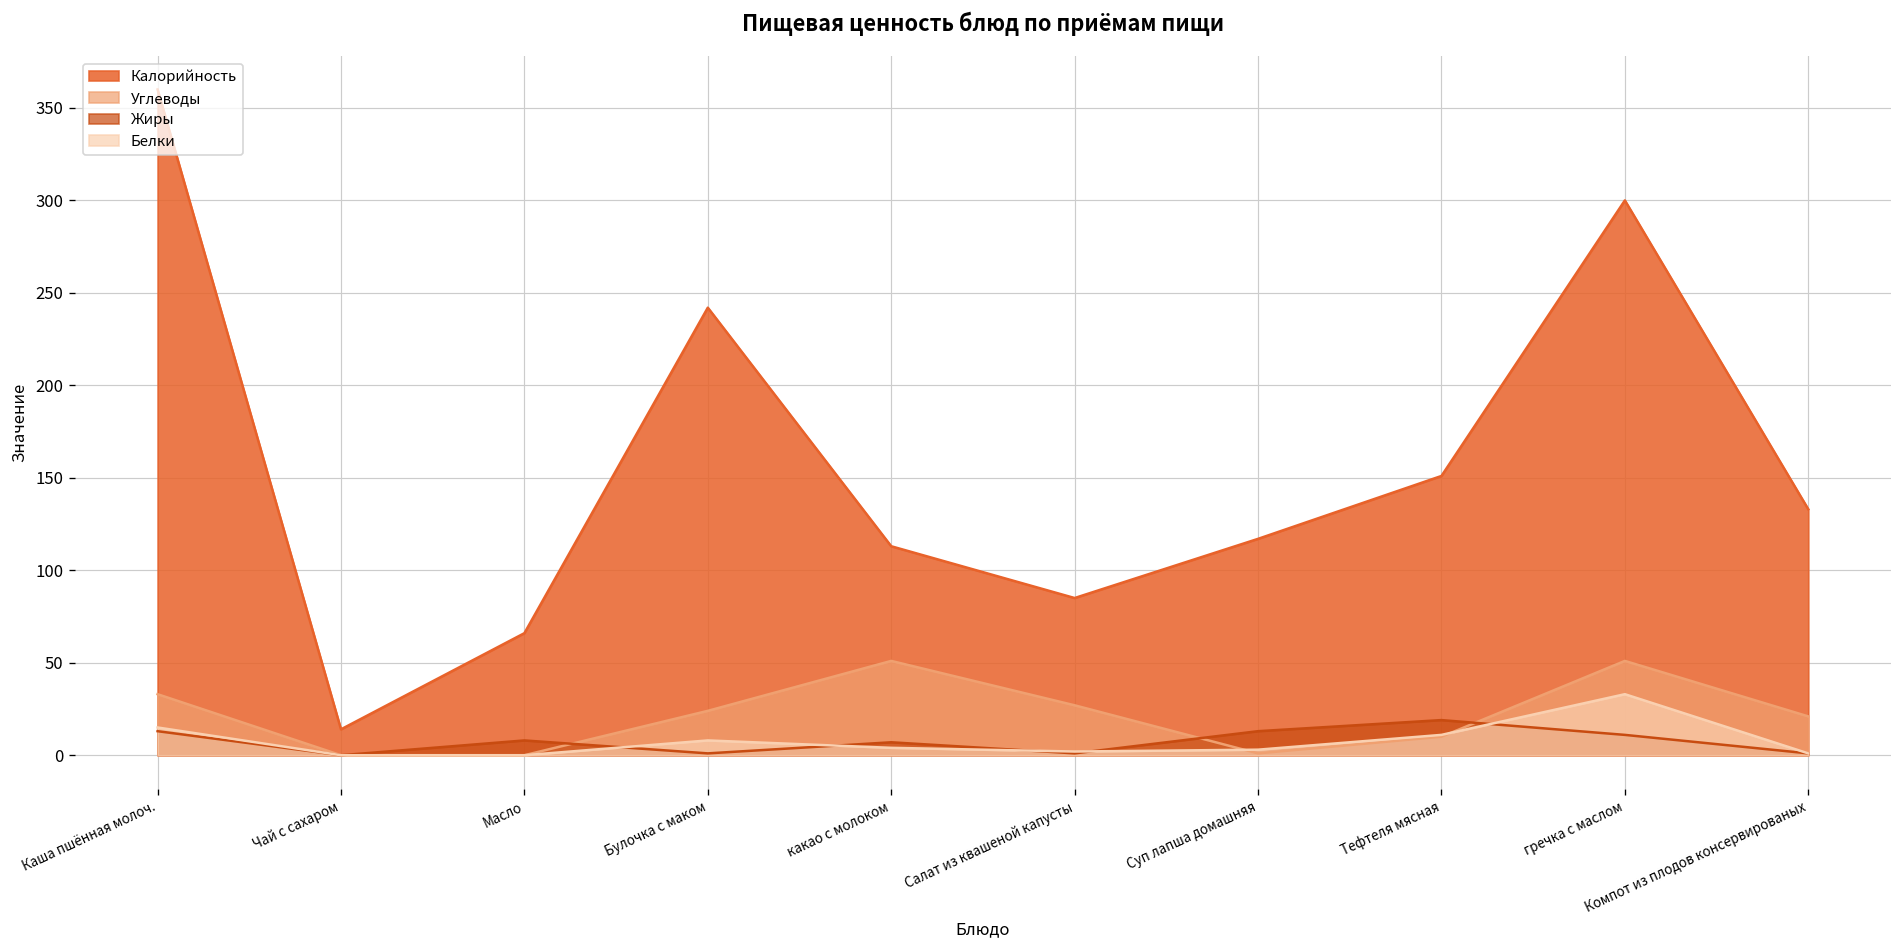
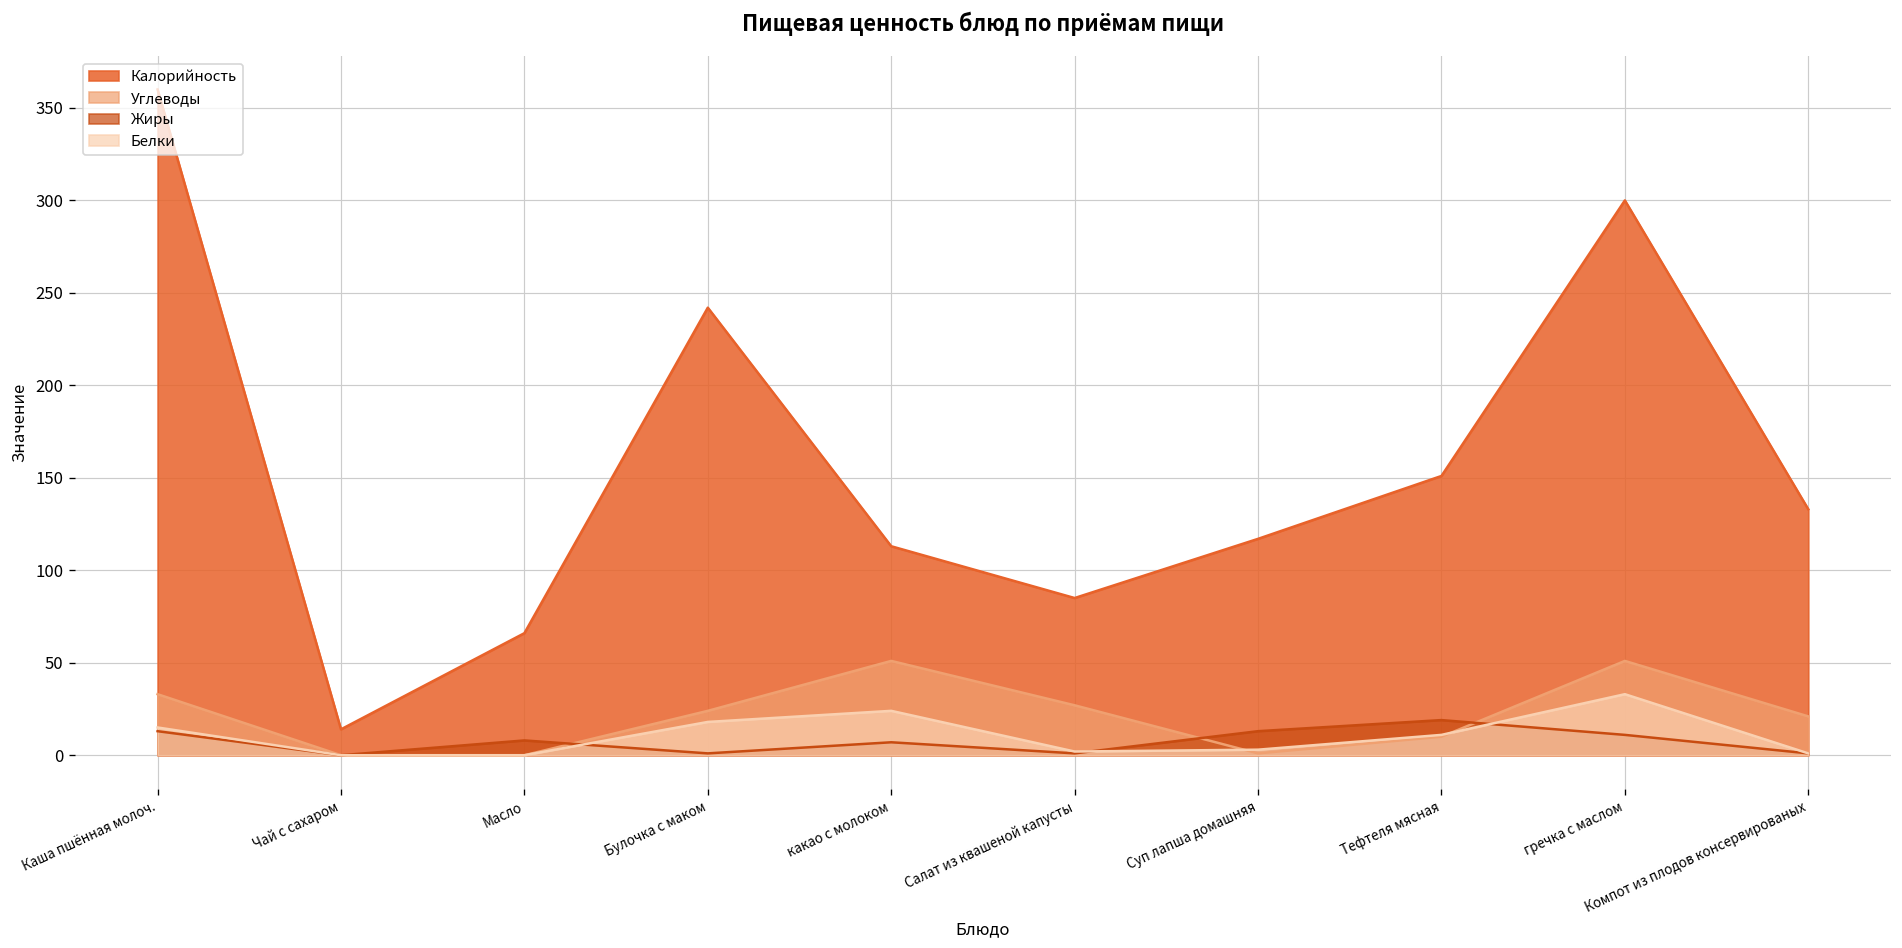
  {
    "Углеводы": {
      "Каша пшённая молоч.": 33,
      "Булочка с маком": 24,
      "какао с молоком": 51,
      "Салат из квашеной капусты": 27,
      "Суп лапша домашняя": 1,
      "гречка с маслом": 51,
      "Компот из плодов консервированых": 21
    },
    "Белки": {
      "Каша пшённая молоч.": 15,
-     "Булочка с маком": 8,
-     "какао с молоком": 4,
+     "Булочка с маком": 18,
+     "какао с молоком": 24,
      "Суп лапша домашняя": 3,
      "гречка с маслом": 33
    }
  }
